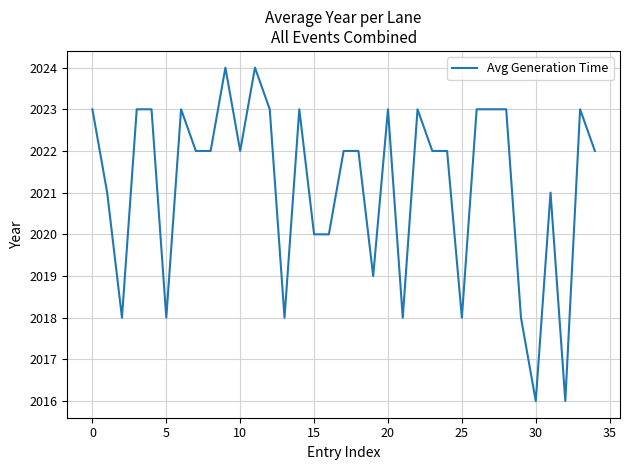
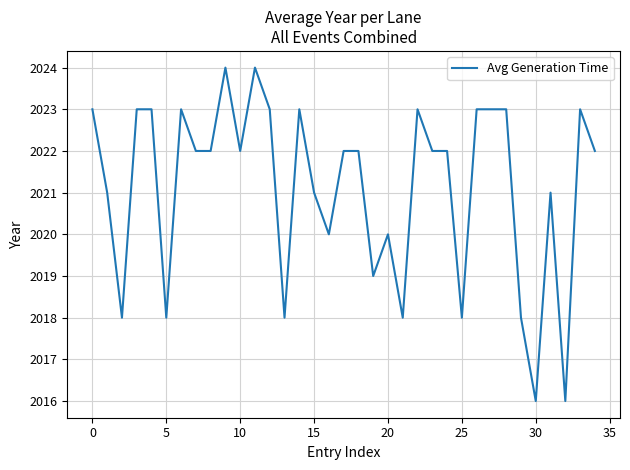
  {
    "0": 2023,
    "5": 2018,
    "10": 2022,
-   "15": 2020,
-   "20": 2023,
+   "15": 2021,
+   "20": 2020,
    "25": 2018,
    "30": 2016
  }
